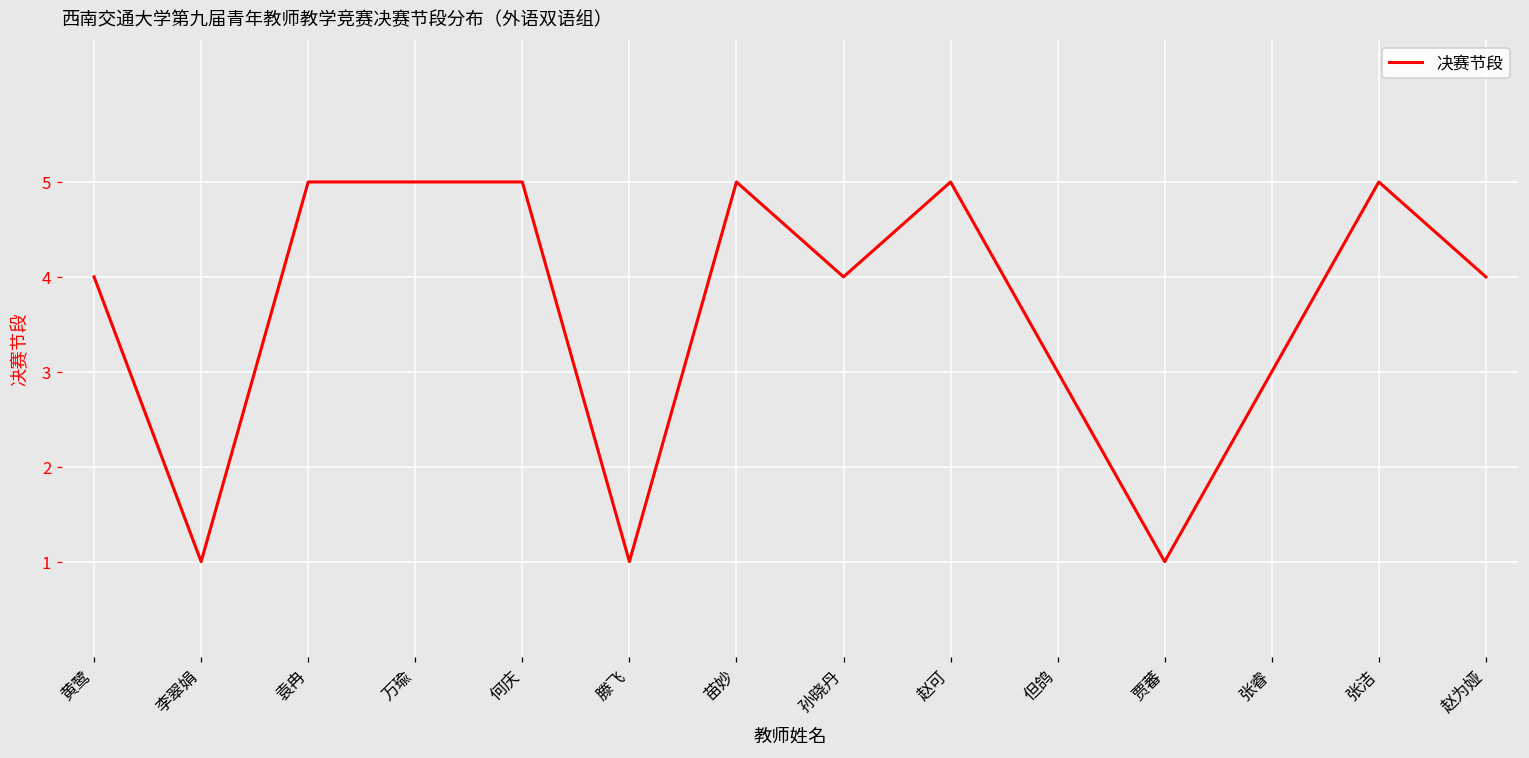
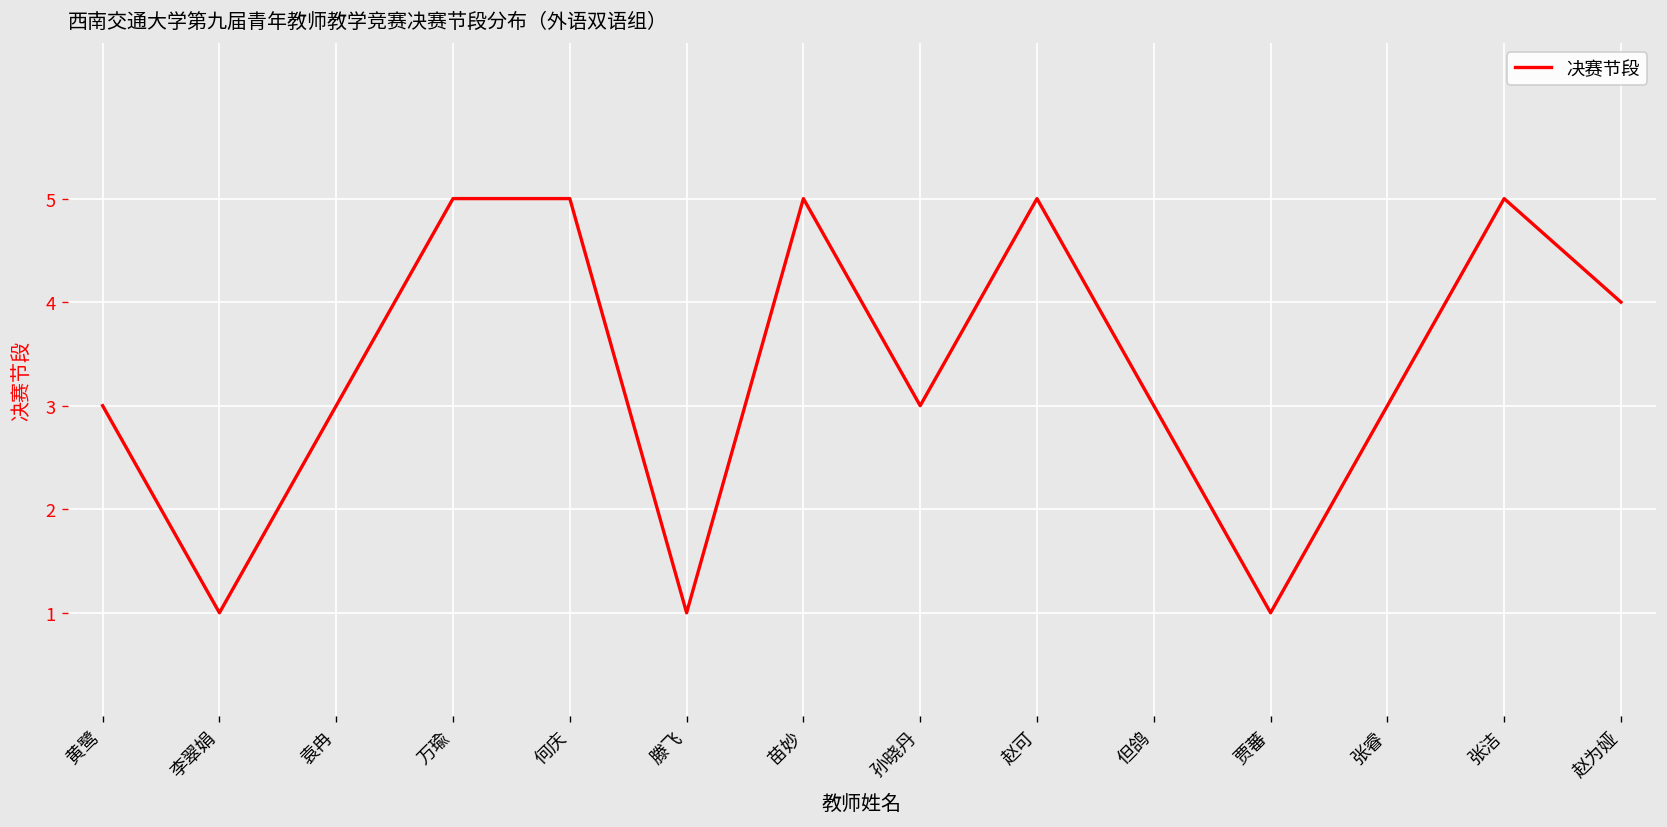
  {
-   "黄鹭": 4,
+   "黄鹭": 3,
    "李翠娟": 1,
-   "袁冉": 5,
+   "袁冉": 3,
    "万瑜": 5,
    "何庆": 5,
    "滕飞": 1,
    "苗妙": 5,
-   "孙晓丹": 4,
+   "孙晓丹": 3,
    "赵可": 5,
    "但鸽": 3,
    "贾蕃": 1,
    "张睿": 3,
    "张洁": 5,
    "赵为娅": 4
  }
